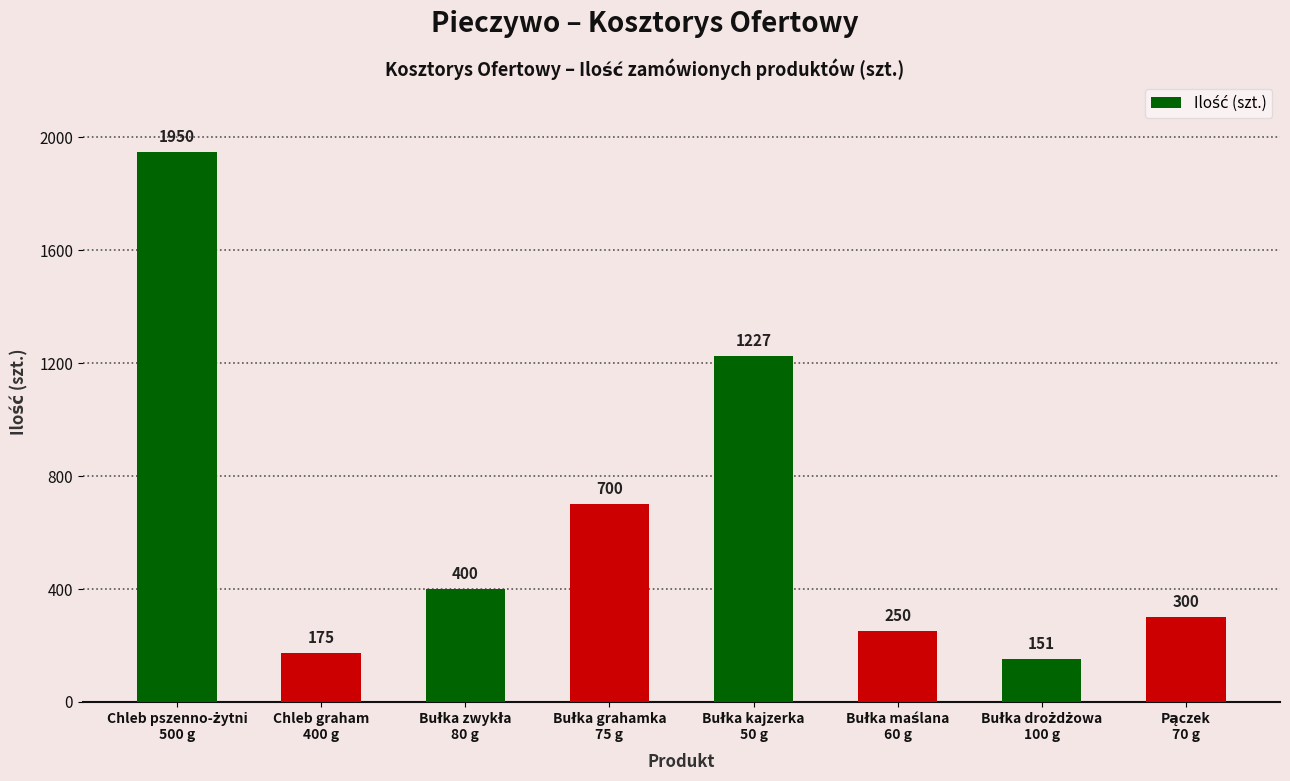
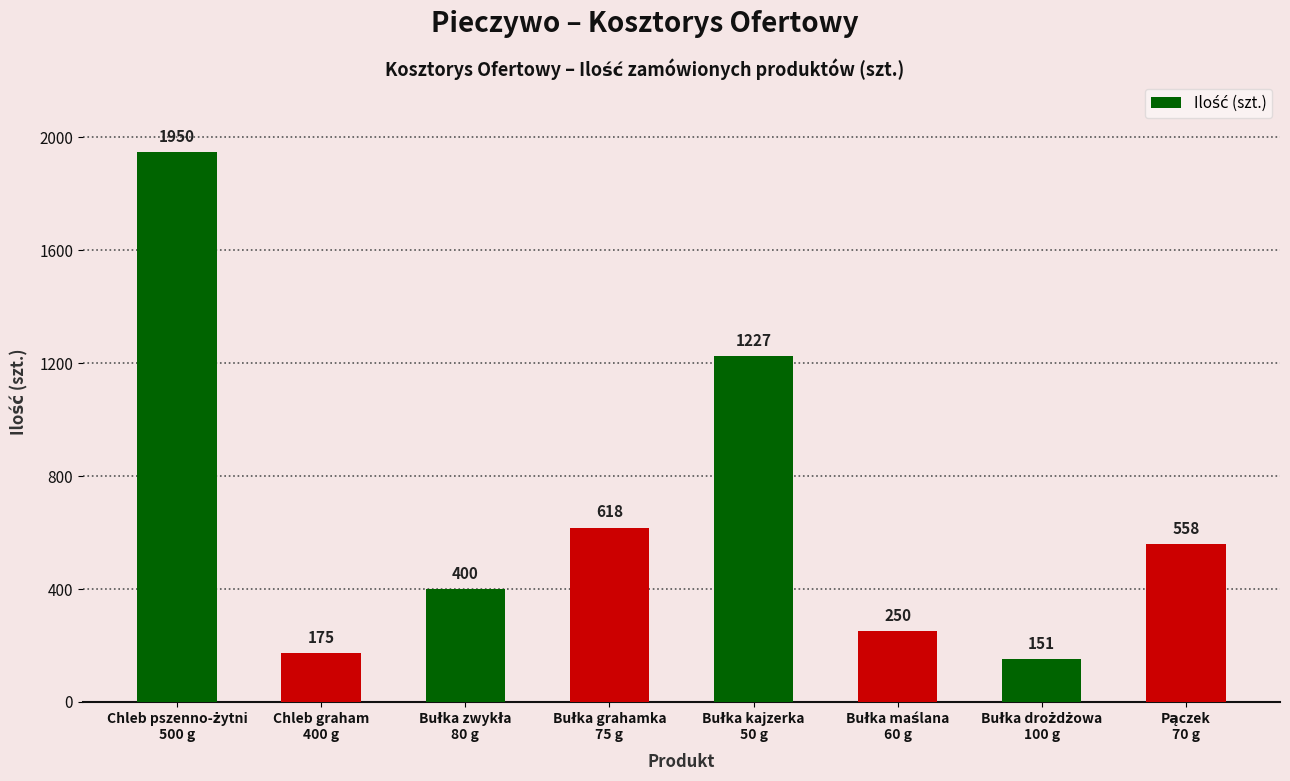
  {
    "Chleb pszenno-żytni 500 g": 1950,
    "Chleb graham 400 g": 175,
    "Bułka zwykła 80 g": 400,
-   "Bułka grahamka 75 g": 700,
+   "Bułka grahamka 75 g": 618,
    "Bułka kajzerka 50 g": 1227,
    "Bułka maślana 60 g": 250,
    "Bułka drożdżowa 100 g": 151,
-   "Pączek 70 g": 300
+   "Pączek 70 g": 558
  }
